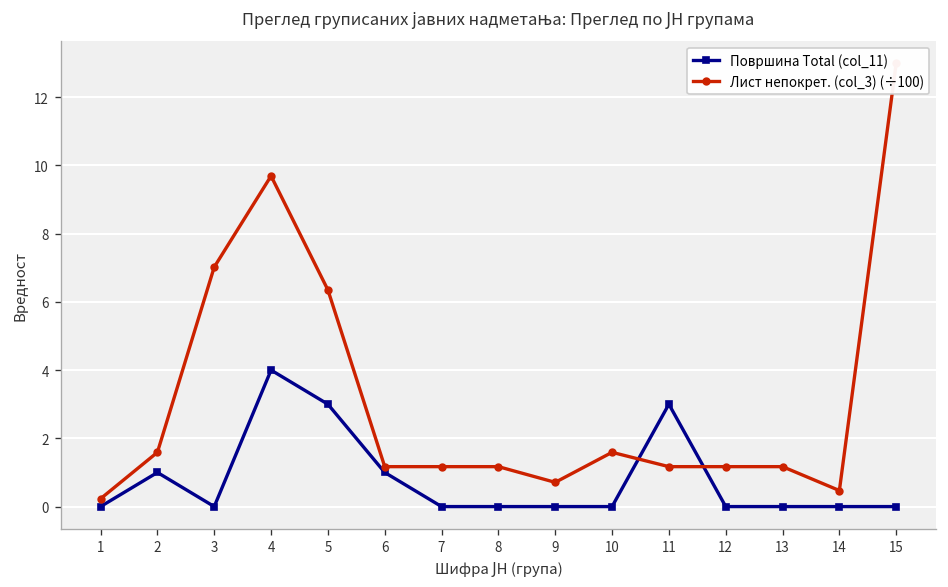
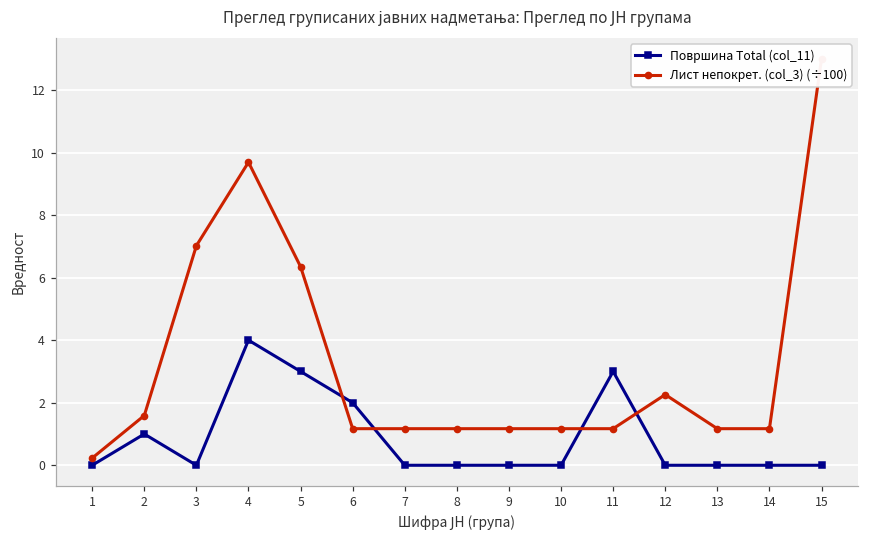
  {
    "Површина Total (col_11)": {
      "1": 0,
      "2": 1,
      "3": 0,
      "4": 4,
      "5": 3,
-     "6": 1,
+     "6": 2,
      "7": 0,
      "8": 0,
      "9": 0,
      "10": 0,
      "11": 3,
      "12": 0,
      "13": 0,
      "14": 0,
      "15": 0
    },
    "Лист непокрет. (col_3) (÷100)": {
      "1": 0.2,
      "2": 1.6,
      "3": 7.0,
      "4": 9.7,
      "5": 6.4,
      "6": 1.2,
      "7": 1.2,
      "8": 1.2,
-     "9": 0.7,
-     "10": 1.6,
+     "9": 1.2,
+     "10": 1.2,
      "11": 1.2,
-     "12": 1.2,
+     "12": 2.3,
      "13": 1.2,
-     "14": 0.5
+     "14": 1.2
    }
  }
